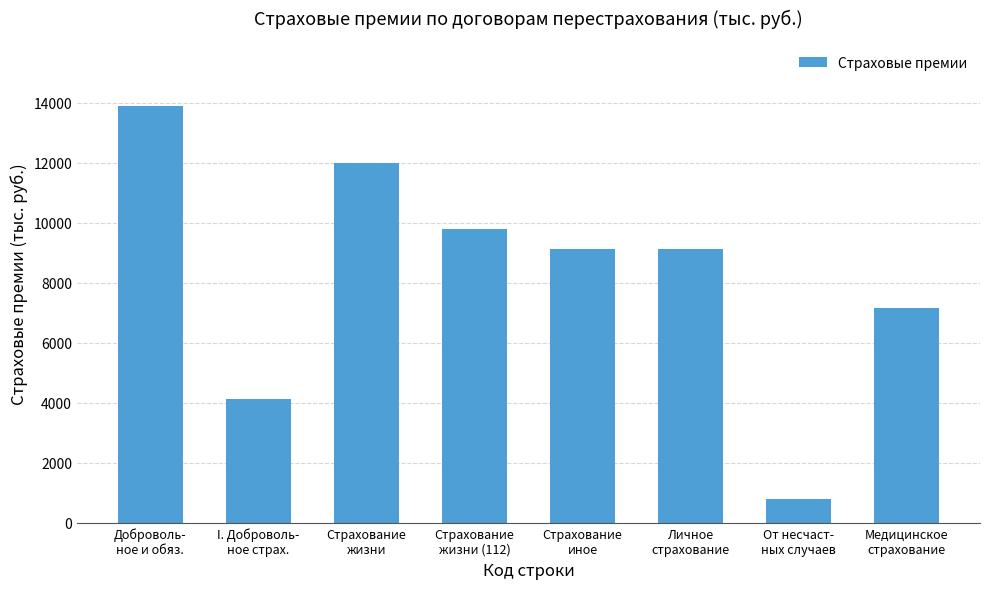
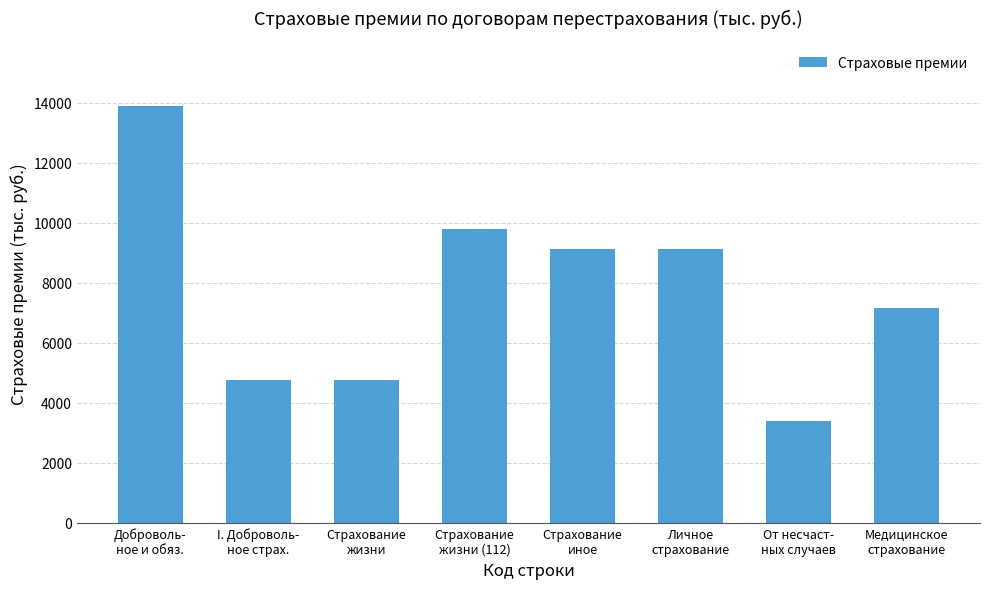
  {
    "Доброволь- ное и обяз.": 13900,
-   "I. Доброволь- ное страх.": 4100,
-   "Страхование жизни": 12000,
+   "I. Доброволь- ное страх.": 4800,
+   "Страхование жизни": 4800,
    "Страхование жизни (112)": 9800,
    "Страхование иное": 9100,
    "Личное страхование": 9100,
-   "От несчаст- ных случаев": 800,
+   "От несчаст- ных случаев": 3400,
    "Медицинское страхование": 7200
  }
